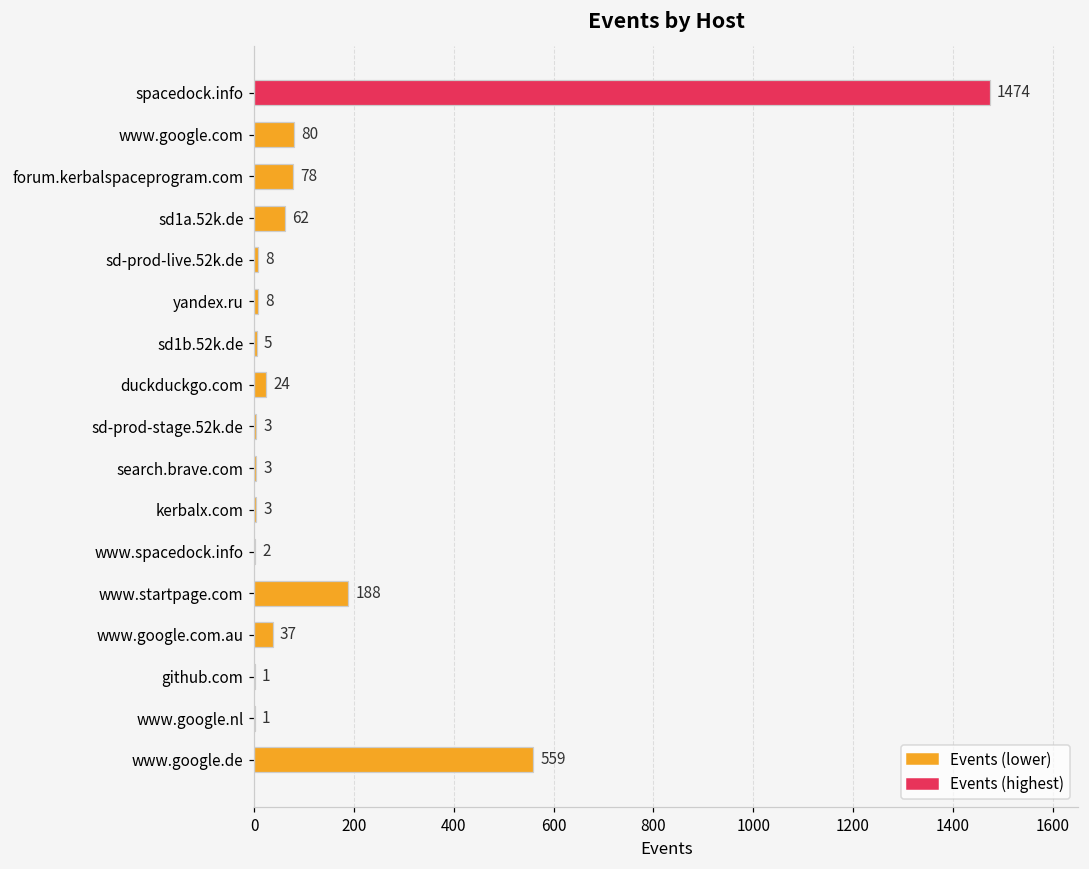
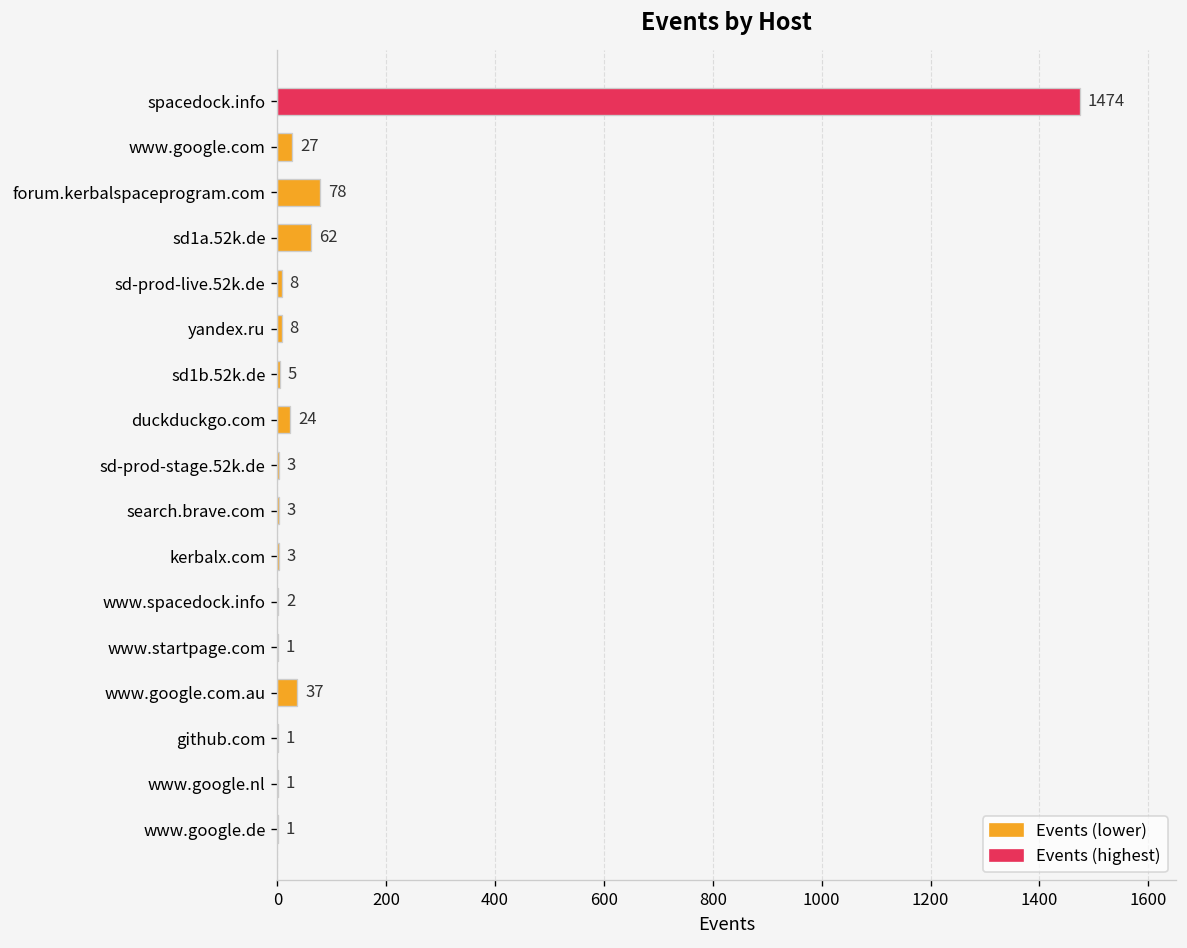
  {
    "spacedock.info": 1474,
-   "www.google.com": 80,
+   "www.google.com": 27,
    "forum.kerbalspaceprogram.com": 78,
    "sd1a.52k.de": 62,
    "sd-prod-live.52k.de": 8,
    "yandex.ru": 8,
    "sd1b.52k.de": 5,
    "duckduckgo.com": 24,
    "sd-prod-stage.52k.de": 3,
    "search.brave.com": 3,
    "kerbalx.com": 3,
    "www.spacedock.info": 2,
-   "www.startpage.com": 188,
+   "www.startpage.com": 1,
    "www.google.com.au": 37,
    "github.com": 1,
    "www.google.nl": 1,
-   "www.google.de": 559
+   "www.google.de": 1
  }
